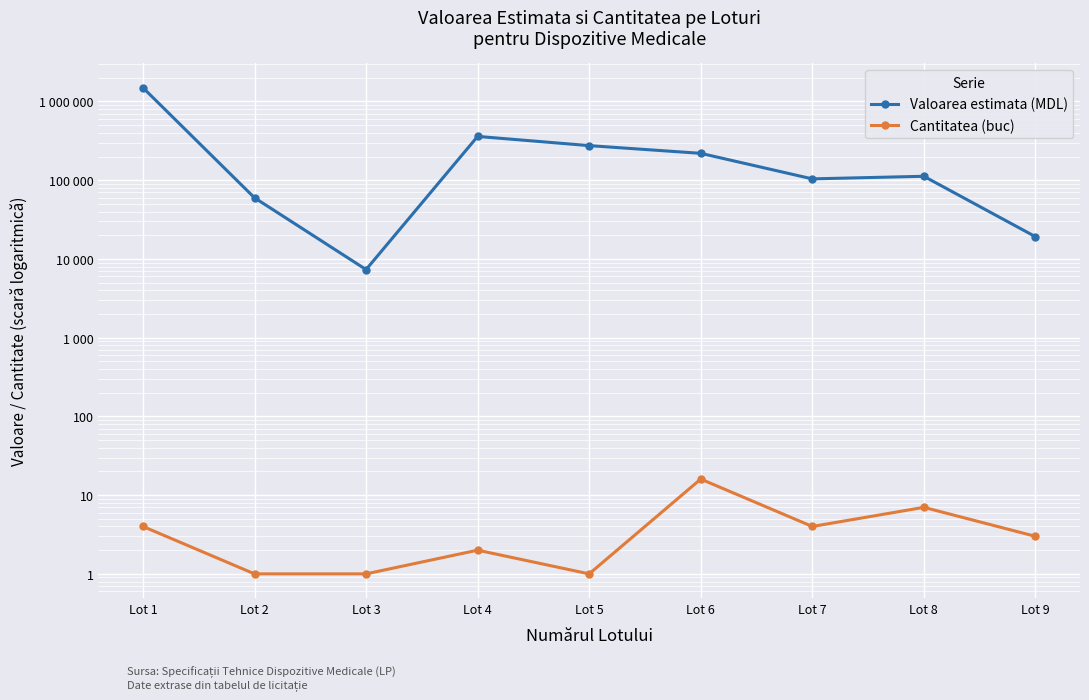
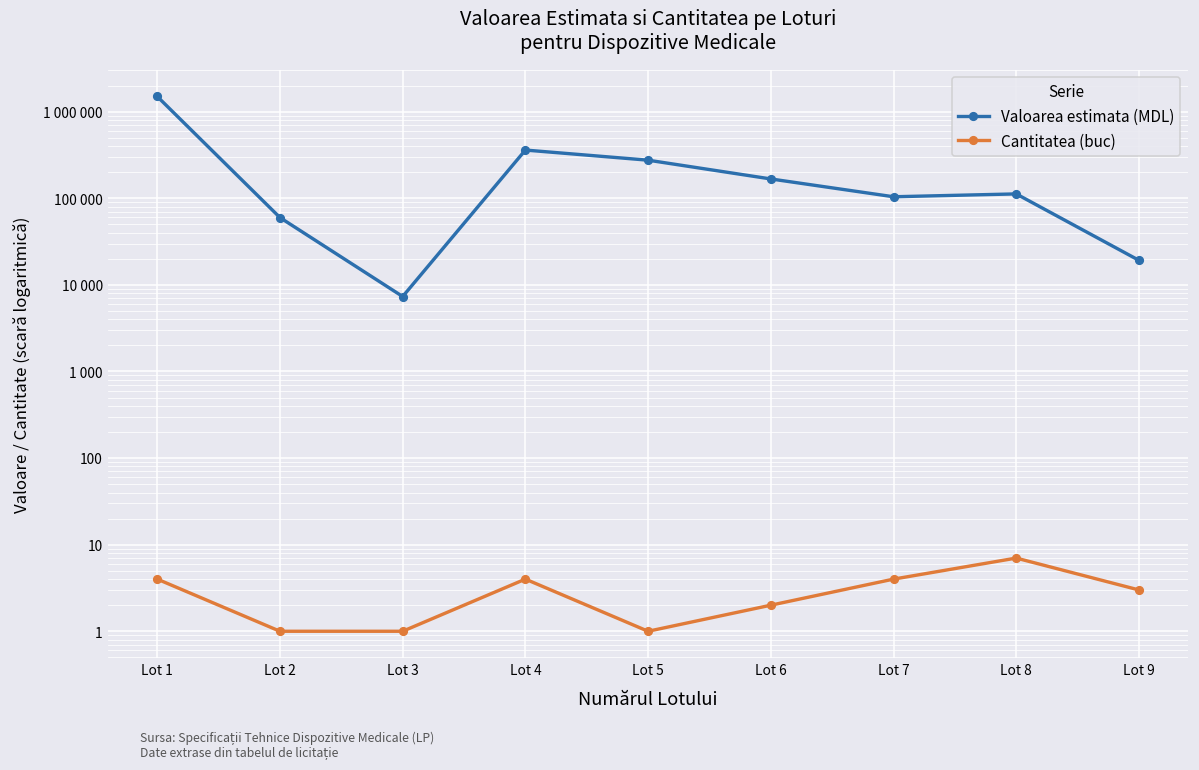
  {
    "Valoarea estimata (MDL)": {
      "Lot 1": 1500000,
      "Lot 2": 60000,
      "Lot 3": 7000,
      "Lot 4": 400000,
      "Lot 5": 280000,
-     "Lot 6": 220000,
+     "Lot 6": 170000,
      "Lot 7": 100000,
      "Lot 8": 110000,
      "Lot 9": 19000
    },
    "Cantitatea (buc)": {
      "Lot 1": 4,
      "Lot 2": 1,
      "Lot 3": 1,
-     "Lot 4": 2,
+     "Lot 4": 4,
      "Lot 5": 1,
-     "Lot 6": 16,
+     "Lot 6": 2,
      "Lot 7": 4,
      "Lot 8": 7,
      "Lot 9": 3
    }
  }
